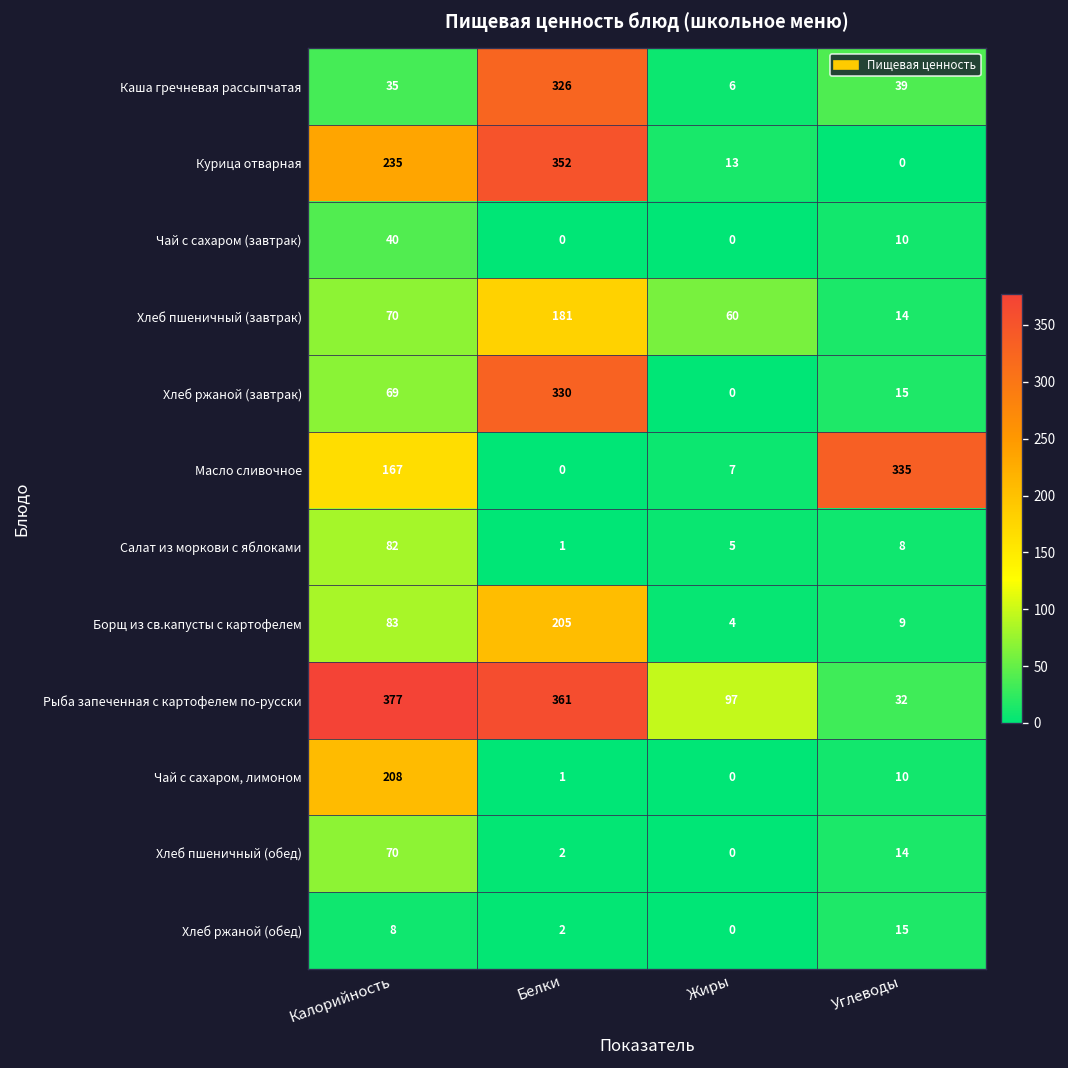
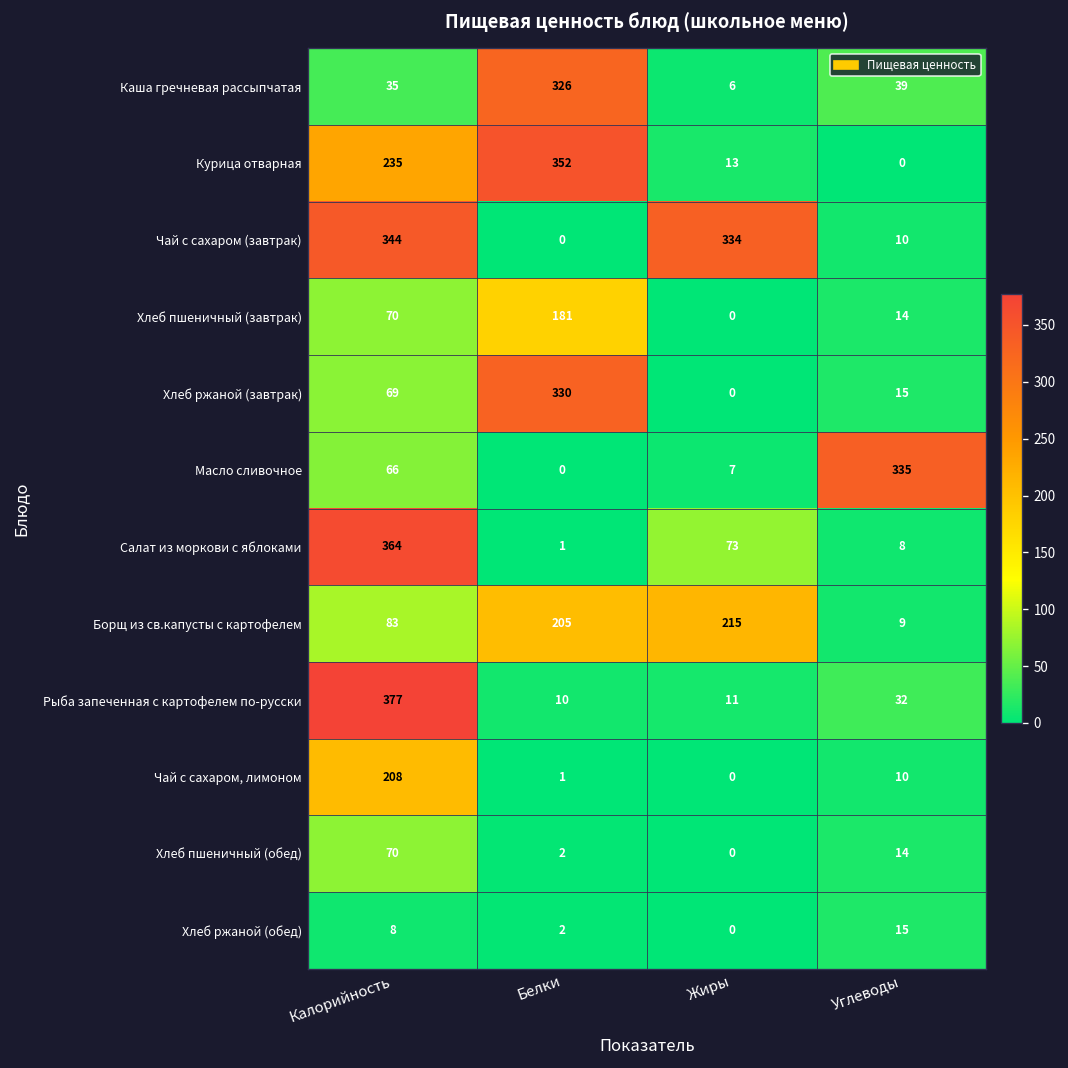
  {
    "Каша гречневая рассыпчатая": {
      "Калорийность": 35,
      "Белки": 326,
      "Жиры": 6,
      "Углеводы": 39
    },
    "Курица отварная": {
      "Калорийность": 235,
      "Белки": 352,
      "Жиры": 13,
      "Углеводы": 0
    },
    "Чай с сахаром (завтрак)": {
-     "Калорийность": 40,
+     "Калорийность": 344,
      "Белки": 0,
-     "Жиры": 0,
+     "Жиры": 334,
      "Углеводы": 10
    },
    "Хлеб пшеничный (завтрак)": {
      "Калорийность": 70,
      "Белки": 181,
-     "Жиры": 60,
+     "Жиры": 0,
      "Углеводы": 14
    },
    "Хлеб ржаной (завтрак)": {
      "Калорийность": 69,
      "Белки": 330,
      "Жиры": 0,
      "Углеводы": 15
    },
    "Масло сливочное": {
-     "Калорийность": 167,
+     "Калорийность": 66,
      "Белки": 0,
      "Жиры": 7,
      "Углеводы": 335
    },
    "Салат из моркови с яблоками": {
-     "Калорийность": 82,
+     "Калорийность": 364,
      "Белки": 1,
-     "Жиры": 5,
+     "Жиры": 73,
      "Углеводы": 8
    },
    "Борщ из св.капусты с картофелем": {
      "Калорийность": 83,
      "Белки": 205,
-     "Жиры": 4,
+     "Жиры": 215,
      "Углеводы": 9
    },
    "Рыба запеченная с картофелем по-русски": {
      "Калорийность": 377,
-     "Белки": 361,
-     "Жиры": 97,
+     "Белки": 10,
+     "Жиры": 11,
      "Углеводы": 32
    },
    "Чай с сахаром, лимоном": {
      "Калорийность": 208,
      "Белки": 1,
      "Жиры": 0,
      "Углеводы": 10
    },
    "Хлеб пшеничный (обед)": {
      "Калорийность": 70,
      "Белки": 2,
      "Жиры": 0,
      "Углеводы": 14
    },
    "Хлеб ржаной (обед)": {
      "Калорийность": 8,
      "Белки": 2,
      "Жиры": 0,
      "Углеводы": 15
    }
  }
